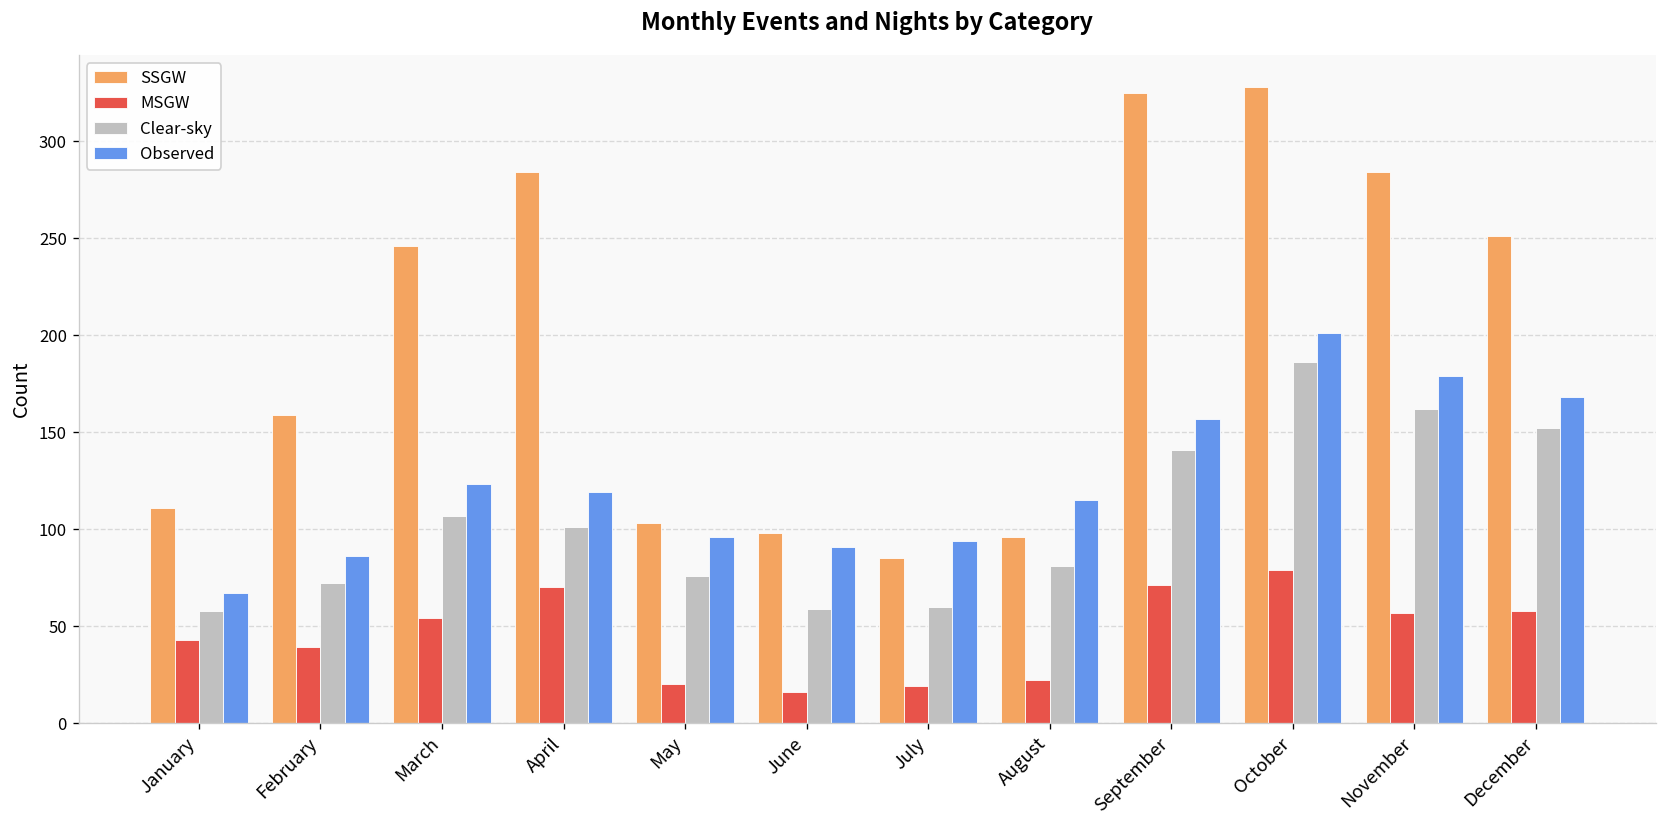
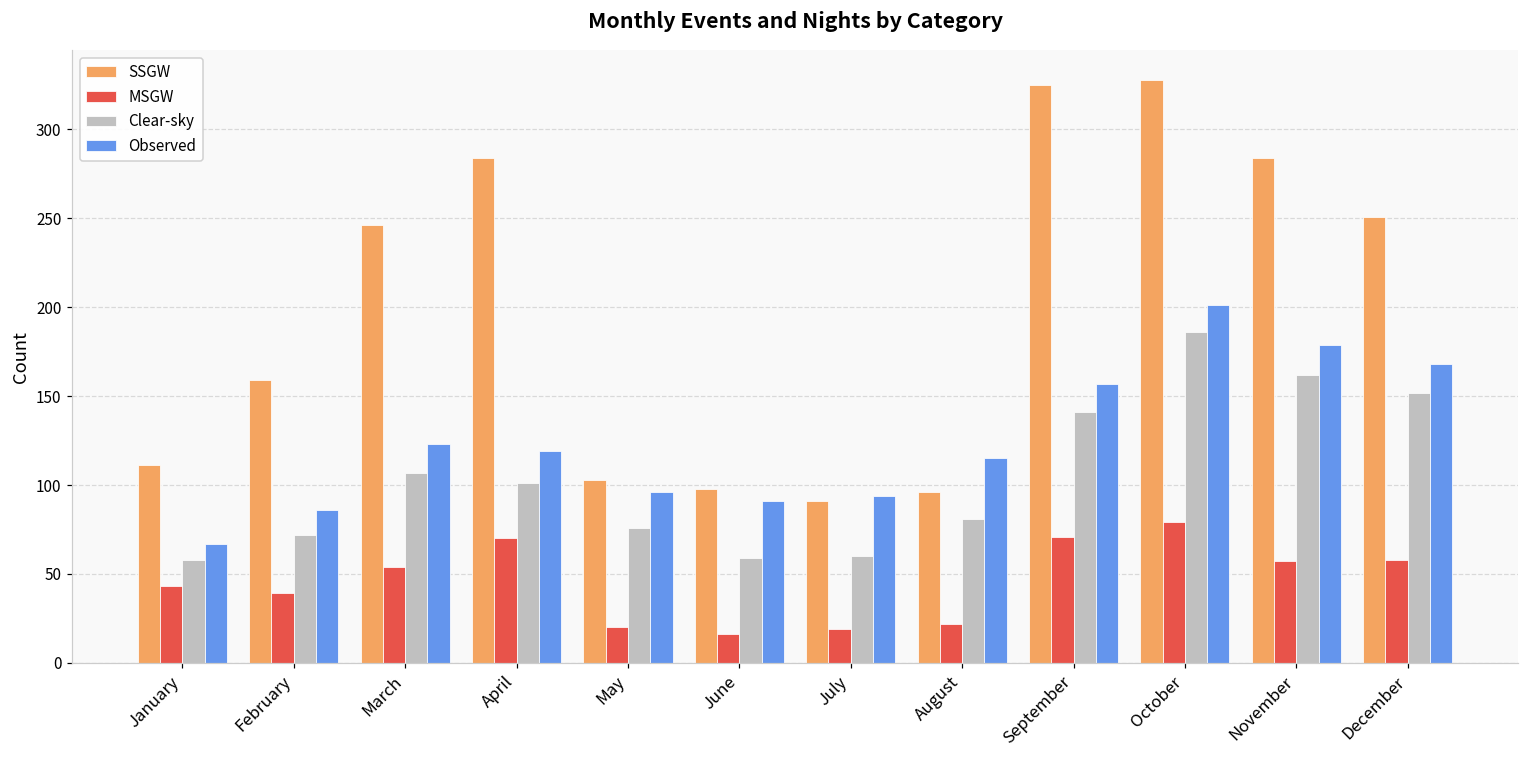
  {
    "SSGW": {
      "January": 111,
      "February": 159,
      "March": 246,
      "April": 284,
      "May": 103,
      "June": 98,
-     "July": 85,
+     "July": 91,
      "August": 96,
      "September": 325,
      "October": 328,
      "November": 284,
      "December": 251
    },
    "MSGW": {
      "January": 43,
      "February": 39,
      "March": 54,
      "April": 70,
      "May": 20,
      "June": 16,
      "July": 19,
      "August": 22,
      "September": 71,
      "October": 79,
      "November": 57,
      "December": 58
    },
    "Clear-sky": {
      "January": 58,
      "February": 72,
      "March": 107,
      "April": 101,
      "May": 76,
      "June": 59,
      "July": 60,
      "August": 81,
      "September": 141,
      "October": 186,
      "November": 162,
      "December": 152
    },
    "Observed": {
      "January": 67,
      "February": 86,
      "March": 123,
      "April": 119,
      "May": 96,
      "June": 91,
      "July": 94,
      "August": 115,
      "September": 157,
      "October": 201,
      "November": 179,
      "December": 168
    }
  }
